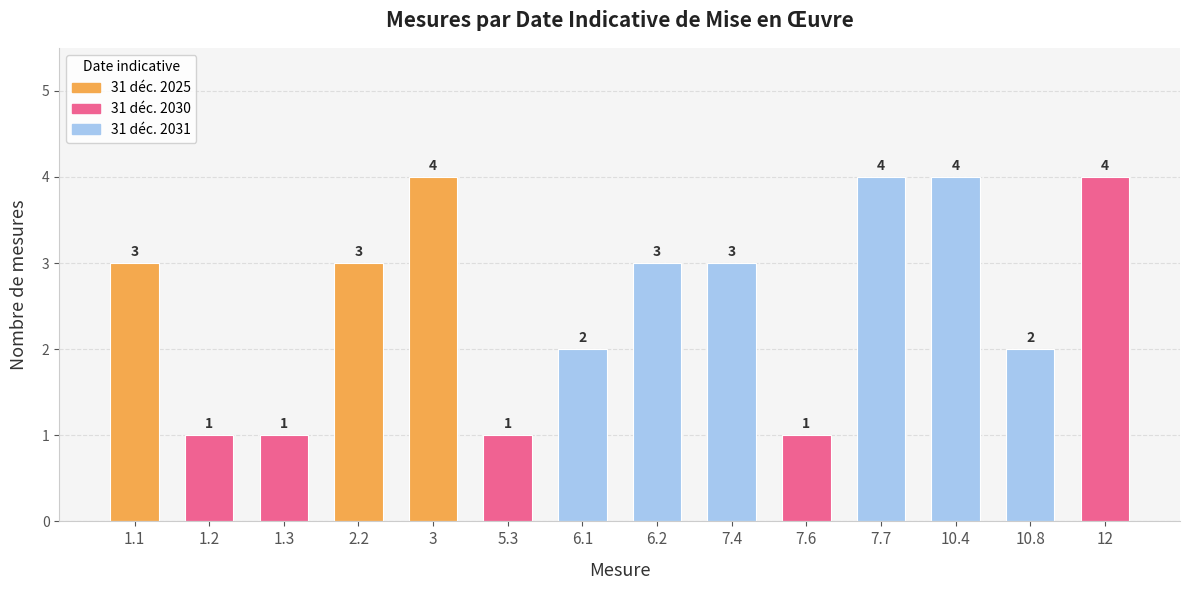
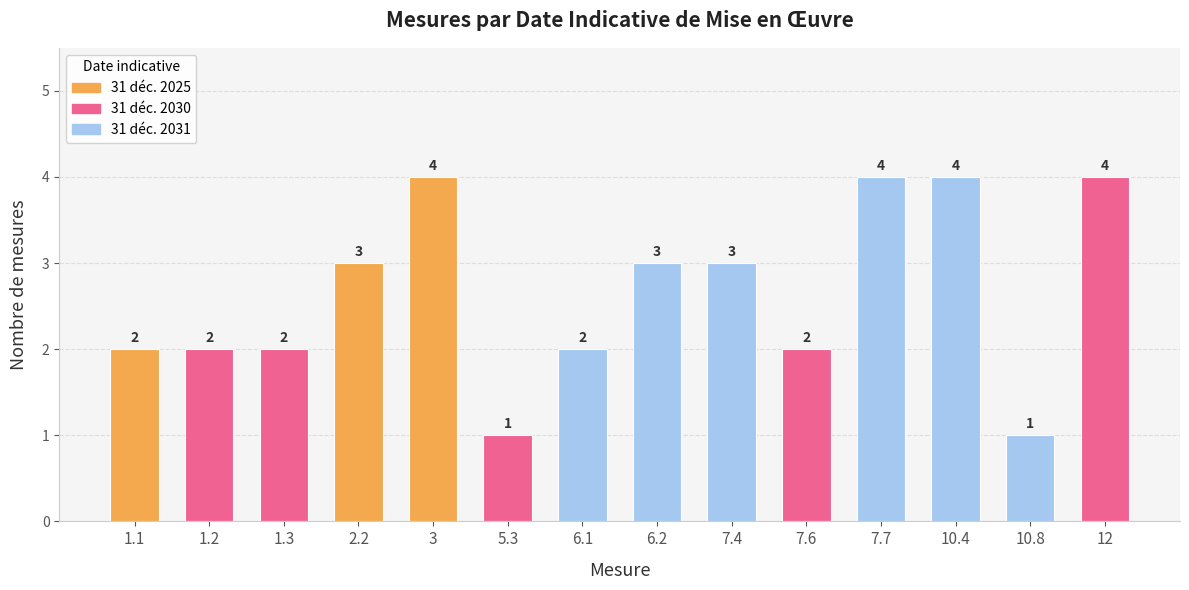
  {
-   "1.1": 3,
-   "1.2": 1,
-   "1.3": 1,
+   "1.1": 2,
+   "1.2": 2,
+   "1.3": 2,
    "2.2": 3,
    "3": 4,
    "5.3": 1,
    "6.1": 2,
    "6.2": 3,
    "7.4": 3,
-   "7.6": 1,
+   "7.6": 2,
    "7.7": 4,
    "10.4": 4,
-   "10.8": 2,
+   "10.8": 1,
    "12": 4
  }
